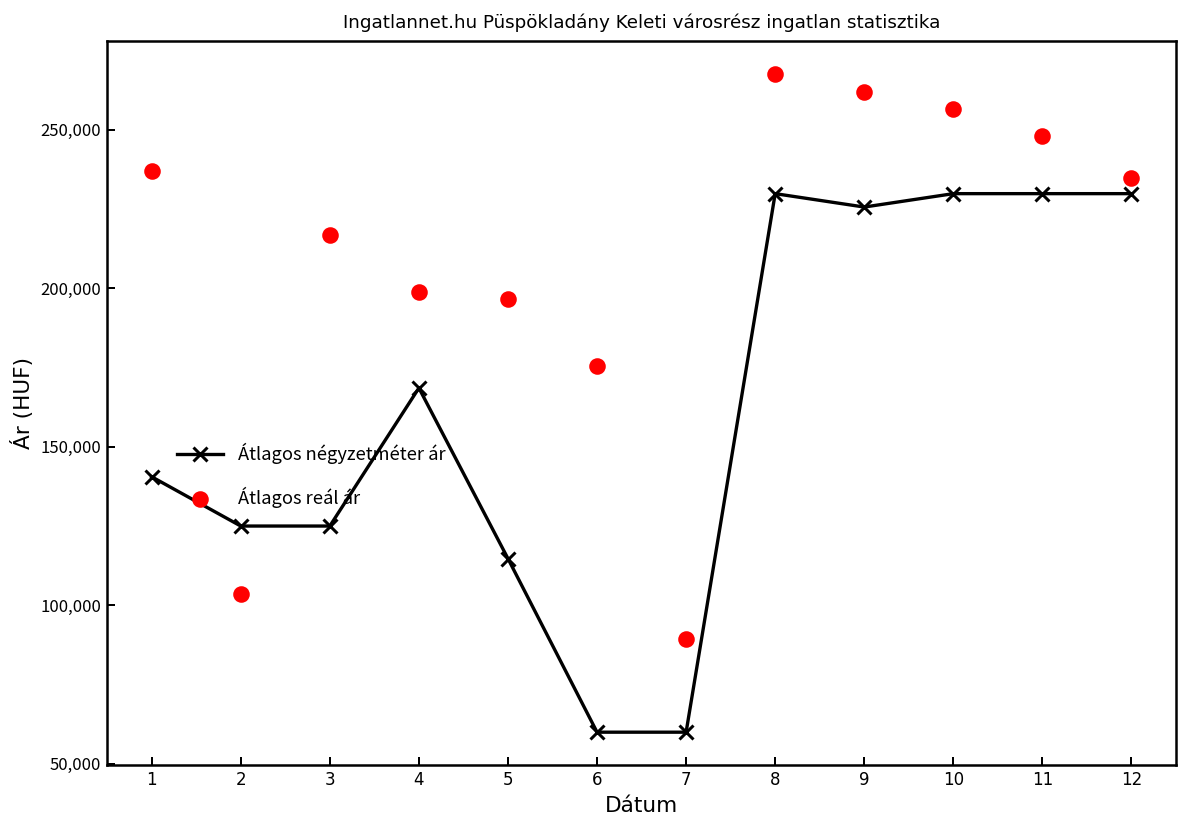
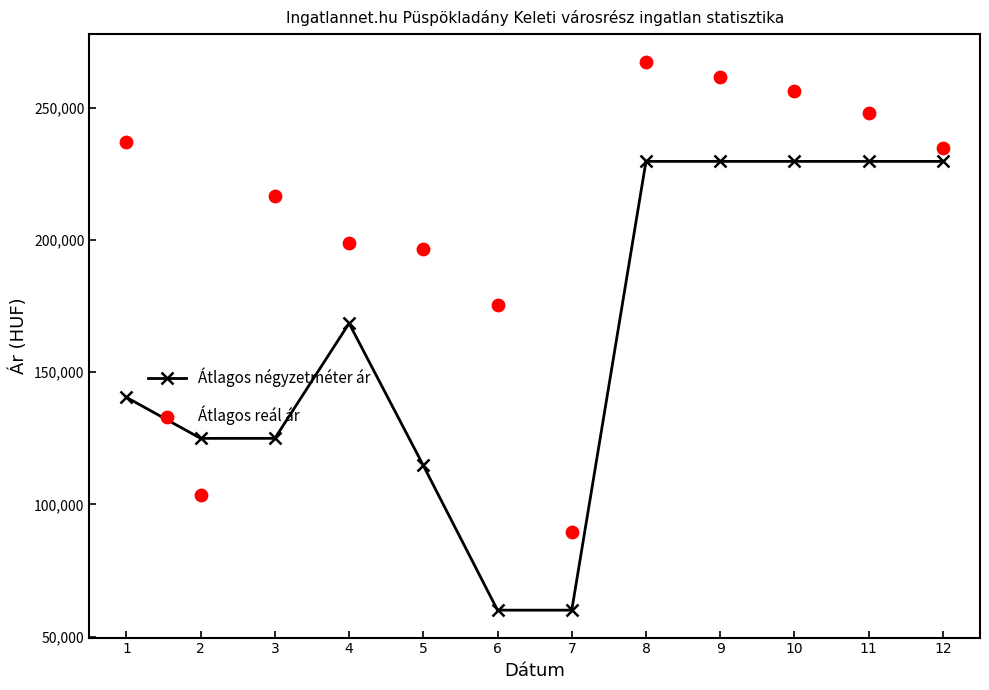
  {
    "Átlagos négyzetméter ár": {
      "1": "141,000",
      "2": "125,000",
      "3": "125,000",
      "4": "169,000",
      "5": "115,000",
      "6": "60,000",
      "7": "60,000",
      "8": "230,000",
-     "9": "226,000",
+     "9": "230,000",
      "10": "230,000",
      "11": "230,000",
      "12": "230,000"
    }
  }
